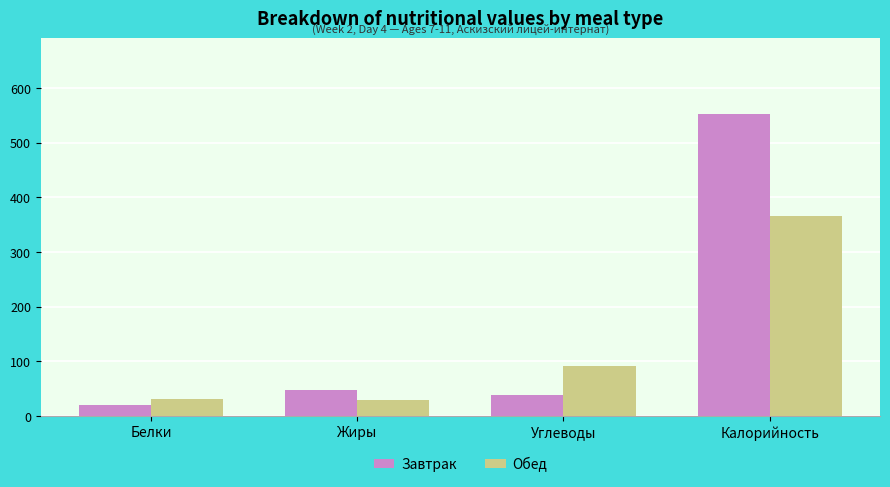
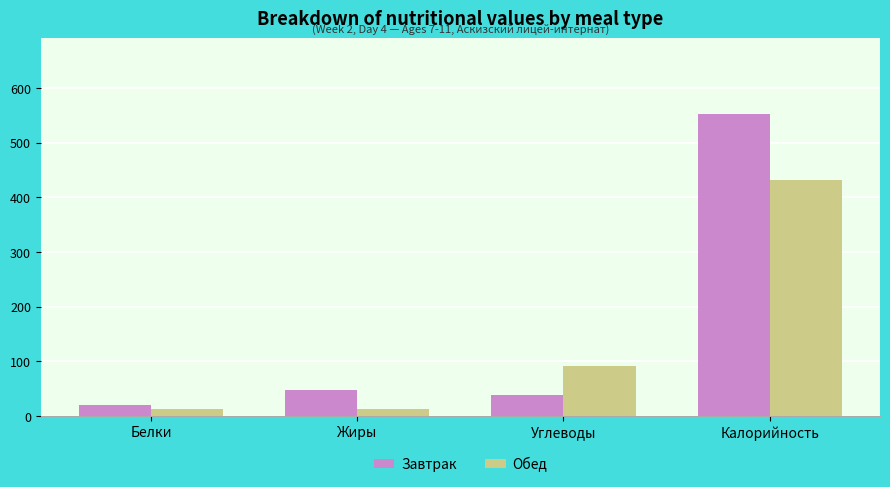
  {
    "Завтрак": {
      "Белки": 20,
      "Жиры": 50,
      "Углеводы": 40,
      "Калорийность": 550
    },
    "Обед": {
-     "Белки": 30,
-     "Жиры": 30,
+     "Белки": 10,
+     "Жиры": 10,
      "Углеводы": 90,
-     "Калорийность": 370
+     "Калорийность": 430
    }
  }
